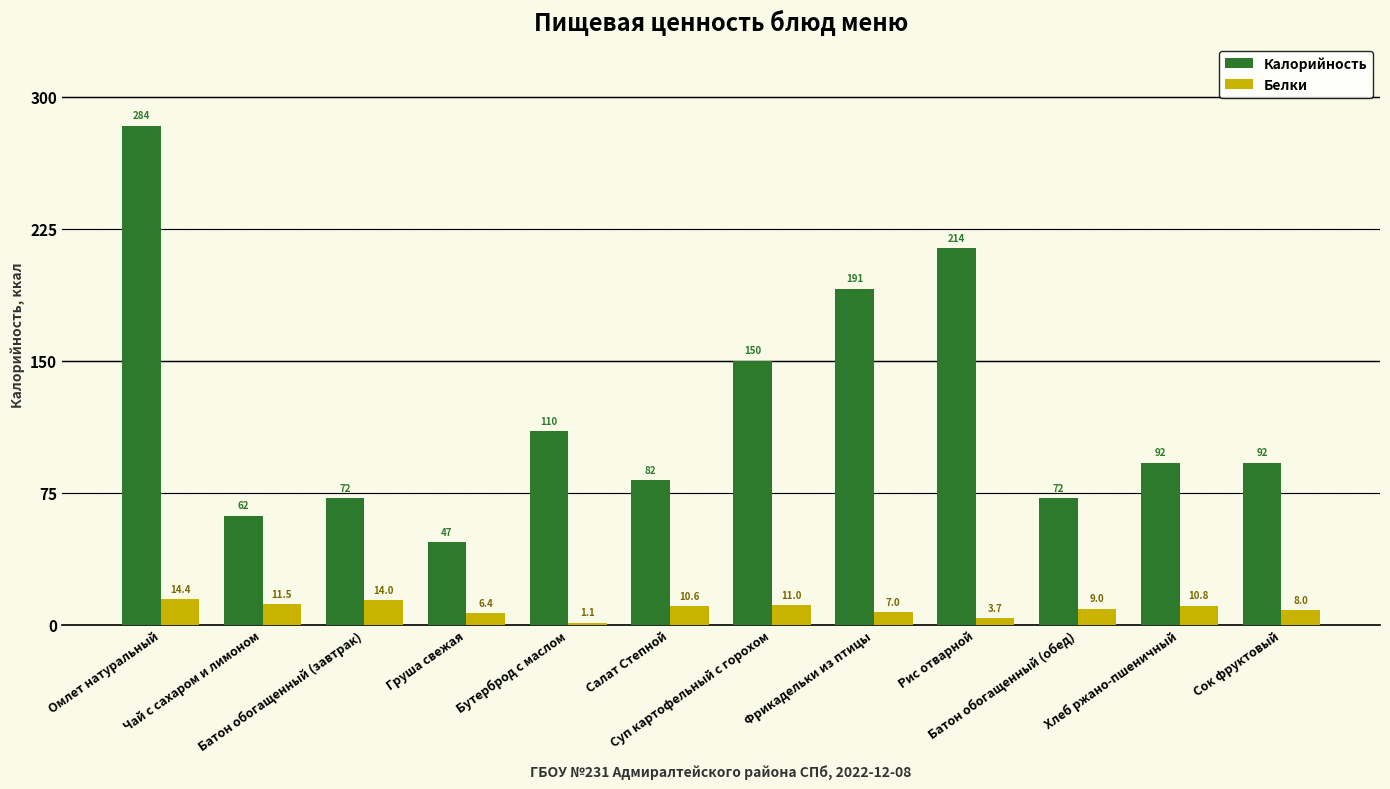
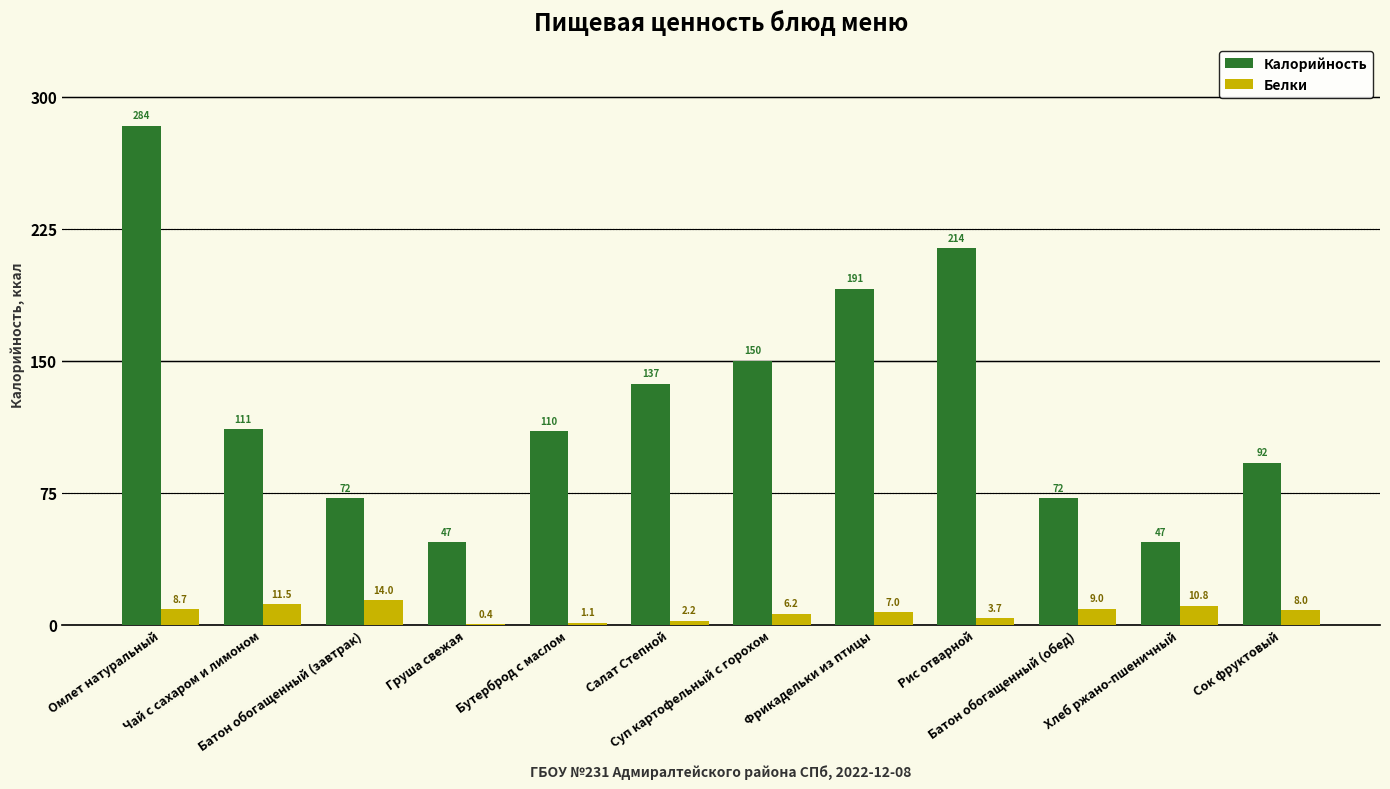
  {
    "Калорийность": {
      "Омлет натуральный": 284,
-     "Чай с сахаром и лимоном": 62,
+     "Чай с сахаром и лимоном": 111,
      "Батон обогащенный (завтрак)": 72,
      "Груша свежая": 47,
      "Бутерброд с маслом": 110,
-     "Салат Степной": 82,
+     "Салат Степной": 137,
      "Суп картофельный с горохом": 150,
      "Фрикадельки из птицы": 191,
      "Рис отварной": 214,
      "Батон обогащенный (обед)": 72,
-     "Хлеб ржано-пшеничный": 92,
+     "Хлеб ржано-пшеничный": 47,
      "Сок фруктовый": 92
    },
    "Белки": {
-     "Омлет натуральный": 14.4,
+     "Омлет натуральный": 8.7,
      "Чай с сахаром и лимоном": 11.5,
      "Батон обогащенный (завтрак)": 14.0,
-     "Груша свежая": 6.4,
+     "Груша свежая": 0.4,
      "Бутерброд с маслом": 1.1,
-     "Салат Степной": 10.6,
-     "Суп картофельный с горохом": 11.0,
+     "Салат Степной": 2.2,
+     "Суп картофельный с горохом": 6.2,
      "Фрикадельки из птицы": 7.0,
      "Рис отварной": 3.7,
      "Батон обогащенный (обед)": 9.0,
      "Хлеб ржано-пшеничный": 10.8,
      "Сок фруктовый": 8.0
    }
  }
